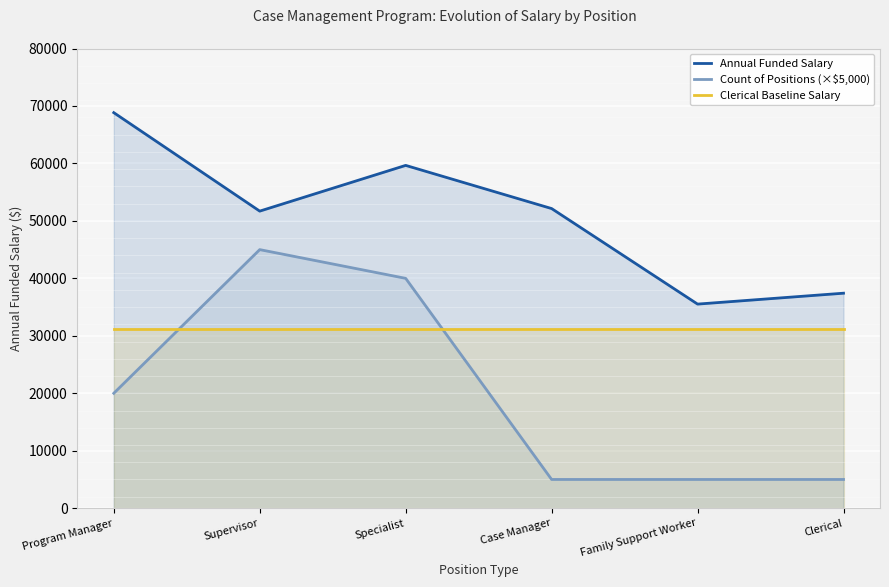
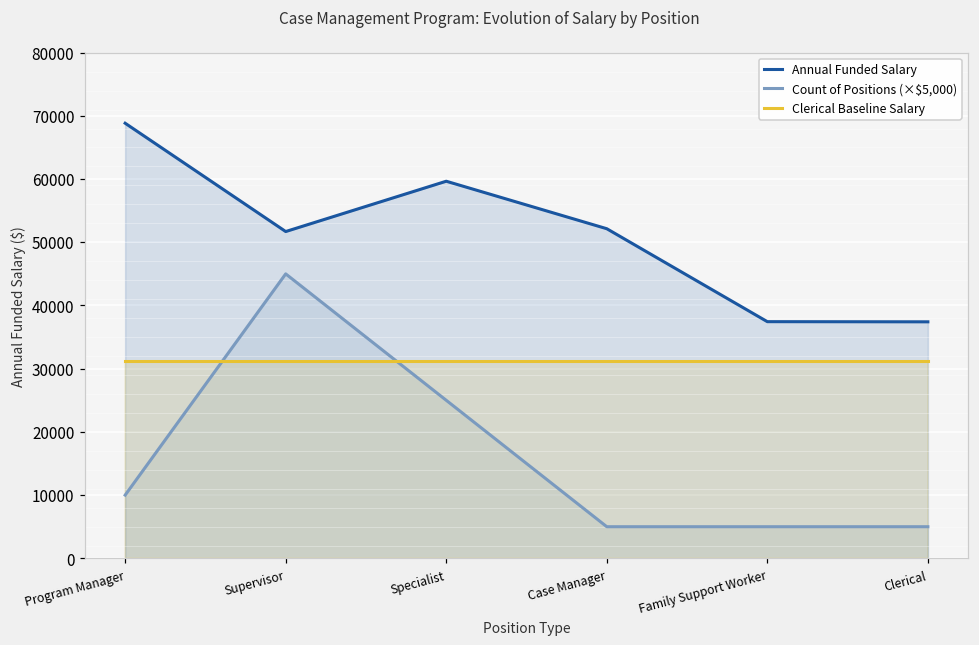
  {
    "Annual Funded Salary": {
      "Program Manager": 69000,
      "Supervisor": 52000,
      "Specialist": 60000,
      "Case Manager": 52000,
-     "Family Support Worker": 36000,
+     "Family Support Worker": 37000,
      "Clerical": 37000
    },
    "Count of Positions (×$5,000)": {
-     "Program Manager": 20000,
+     "Program Manager": 10000,
      "Supervisor": 45000,
-     "Specialist": 40000,
+     "Specialist": 25000,
      "Case Manager": 5000,
      "Family Support Worker": 5000,
      "Clerical": 5000
    },
    "Clerical Baseline Salary": {
      "Program Manager": 31000,
      "Supervisor": 31000,
      "Specialist": 31000,
      "Case Manager": 31000,
      "Family Support Worker": 31000,
      "Clerical": 31000
    }
  }
